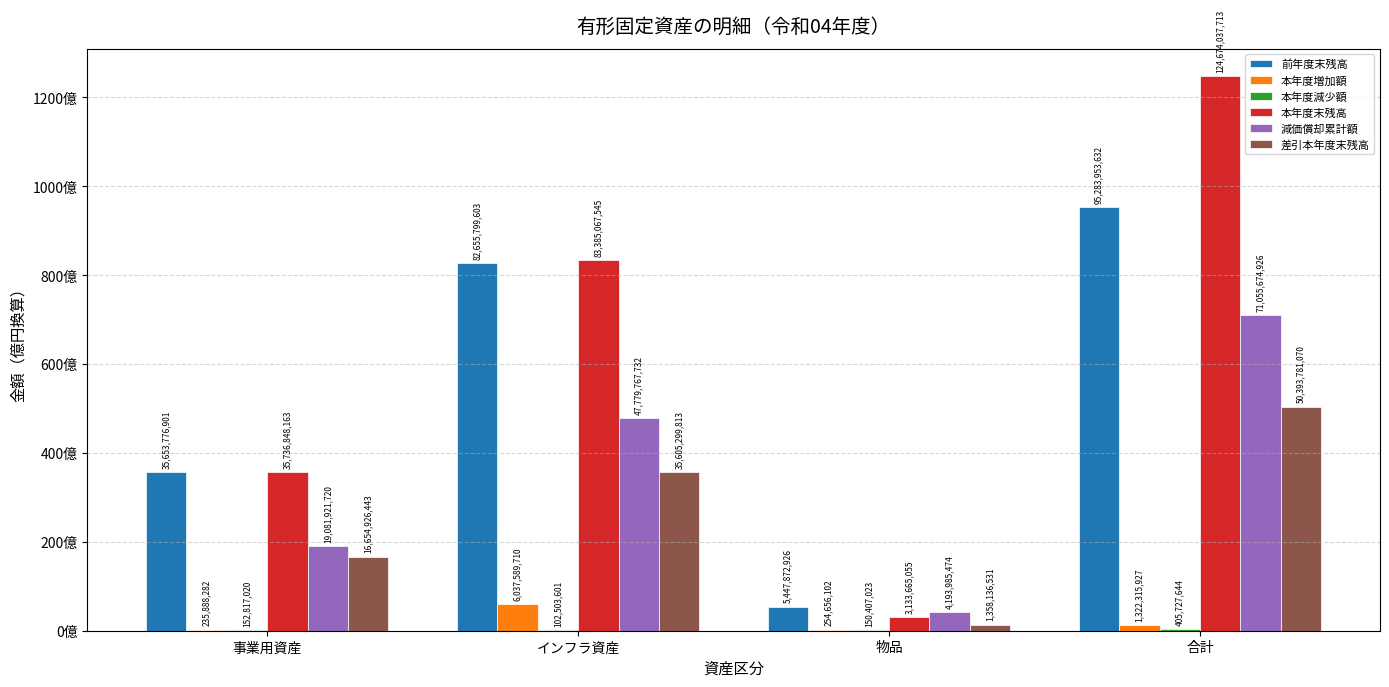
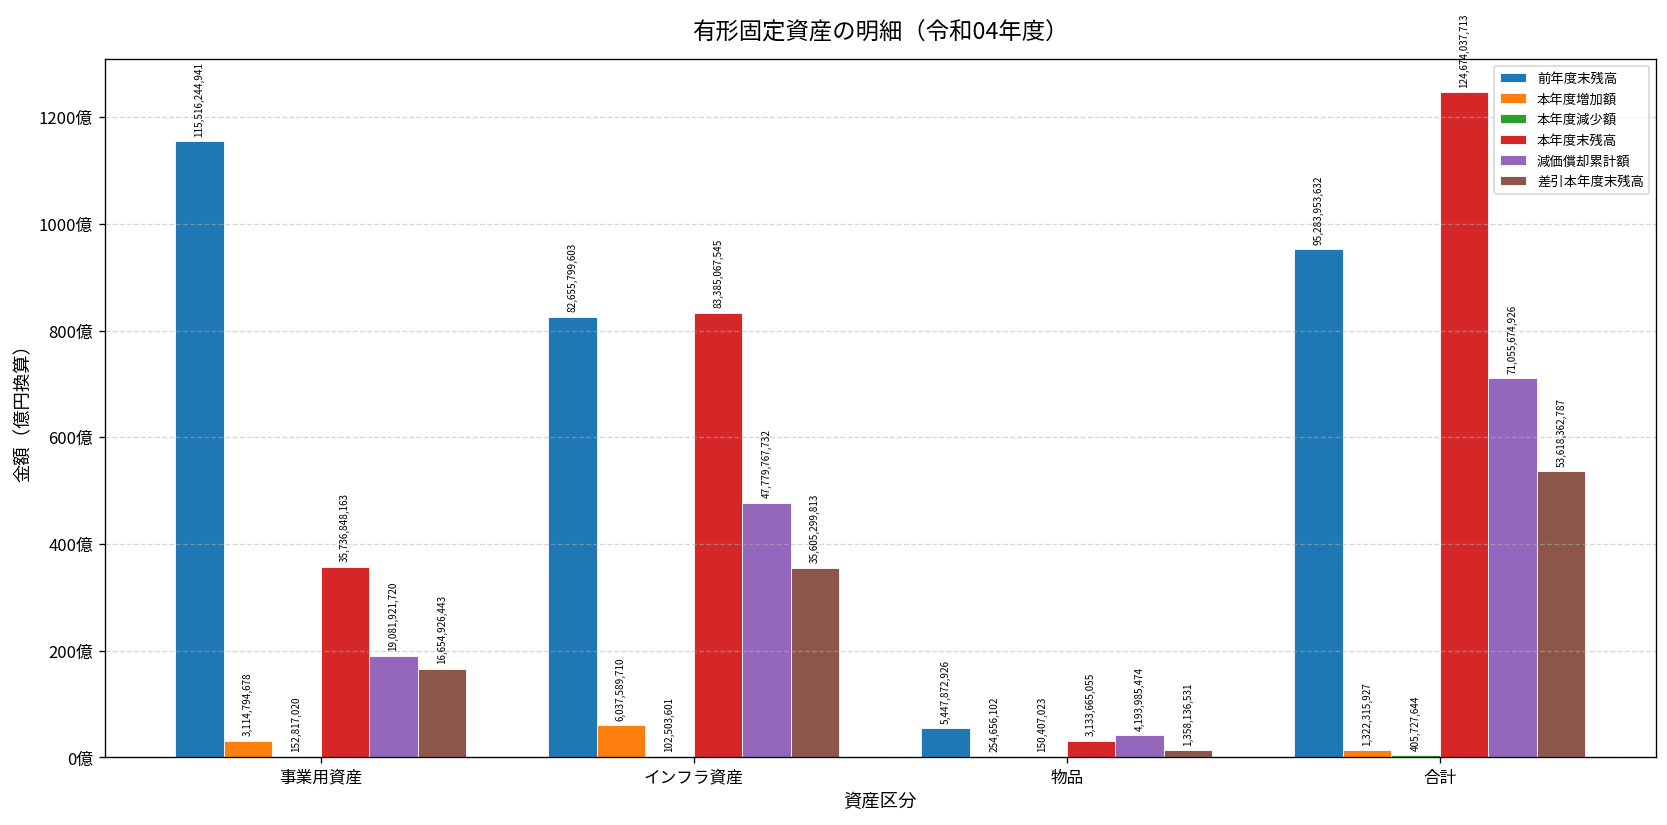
  {
    "前年度末残高": {
-     "事業用資産": "35,653,776,901",
+     "事業用資産": "115,516,244,941",
      "インフラ資産": "82,655,799,603",
      "物品": "5,447,872,926",
      "合計": "95,283,953,632"
    },
    "本年度増加額": {
-     "事業用資産": "235,888,282",
+     "事業用資産": "3,114,794,678",
      "インフラ資産": "6,037,589,710",
      "物品": "254,656,102",
      "合計": "1,322,315,927"
    },
    "本年度減少額": {
      "事業用資産": "152,817,020",
      "インフラ資産": "102,503,601",
      "物品": "150,407,023",
      "合計": "405,727,644"
    },
    "本年度末残高": {
      "事業用資産": "35,736,848,163",
      "インフラ資産": "83,385,067,545",
      "物品": "3,133,665,055",
      "合計": "124,674,037,713"
    },
    "減価償却累計額": {
      "事業用資産": "19,081,921,720",
      "インフラ資産": "47,779,767,732",
      "物品": "4,193,985,474",
      "合計": "71,055,674,926"
    },
    "差引本年度末残高": {
      "事業用資産": "16,654,926,443",
      "インフラ資産": "35,605,299,813",
      "物品": "1,358,136,531",
-     "合計": "50,393,781,070"
+     "合計": "53,618,362,787"
    }
  }
